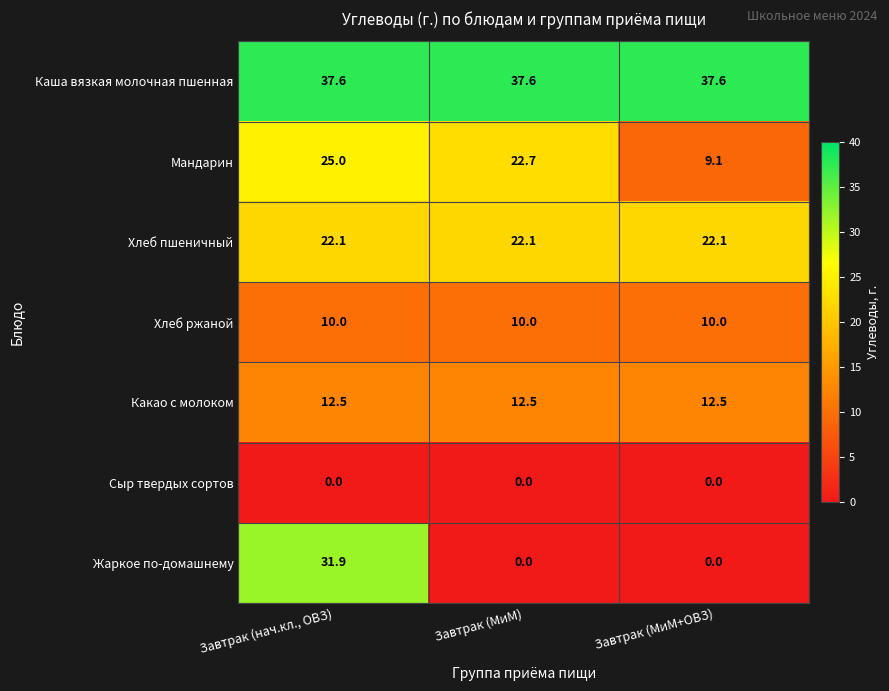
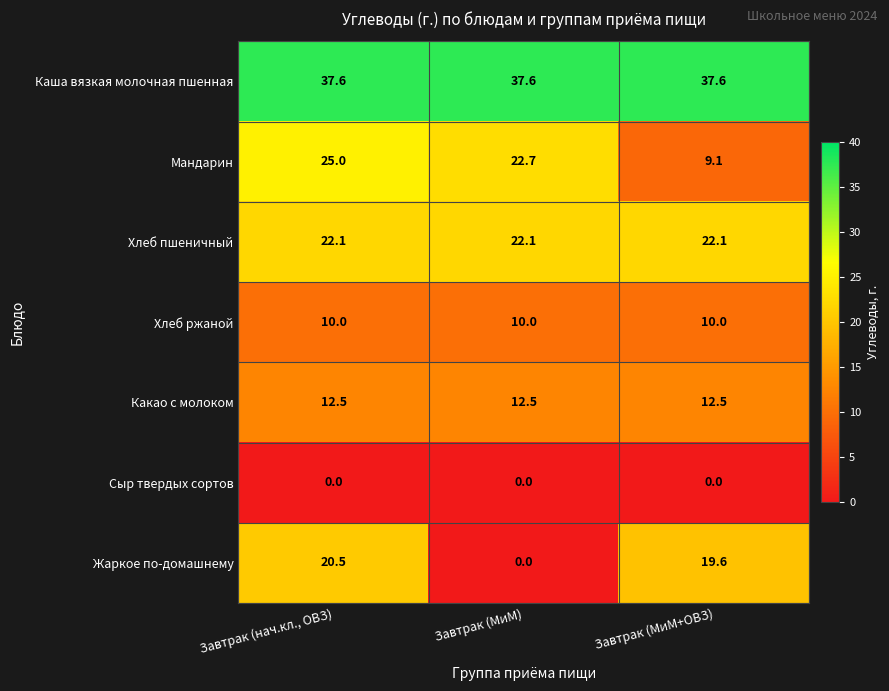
  {
    "Каша вязкая молочная пшенная": {
      "Завтрак (нач.кл., ОВЗ)": 37.6,
      "Завтрак (МиМ)": 37.6,
      "Завтрак (МиМ+ОВЗ)": 37.6
    },
    "Мандарин": {
      "Завтрак (нач.кл., ОВЗ)": 25.0,
      "Завтрак (МиМ)": 22.7,
      "Завтрак (МиМ+ОВЗ)": 9.1
    },
    "Хлеб пшеничный": {
      "Завтрак (нач.кл., ОВЗ)": 22.1,
      "Завтрак (МиМ)": 22.1,
      "Завтрак (МиМ+ОВЗ)": 22.1
    },
    "Хлеб ржаной": {
      "Завтрак (нач.кл., ОВЗ)": 10.0,
      "Завтрак (МиМ)": 10.0,
      "Завтрак (МиМ+ОВЗ)": 10.0
    },
    "Какао с молоком": {
      "Завтрак (нач.кл., ОВЗ)": 12.5,
      "Завтрак (МиМ)": 12.5,
      "Завтрак (МиМ+ОВЗ)": 12.5
    },
    "Сыр твердых сортов": {
      "Завтрак (нач.кл., ОВЗ)": 0.0,
      "Завтрак (МиМ)": 0.0,
      "Завтрак (МиМ+ОВЗ)": 0.0
    },
    "Жаркое по-домашнему": {
-     "Завтрак (нач.кл., ОВЗ)": 31.9,
+     "Завтрак (нач.кл., ОВЗ)": 20.5,
      "Завтрак (МиМ)": 0.0,
-     "Завтрак (МиМ+ОВЗ)": 0.0
+     "Завтрак (МиМ+ОВЗ)": 19.6
    }
  }
